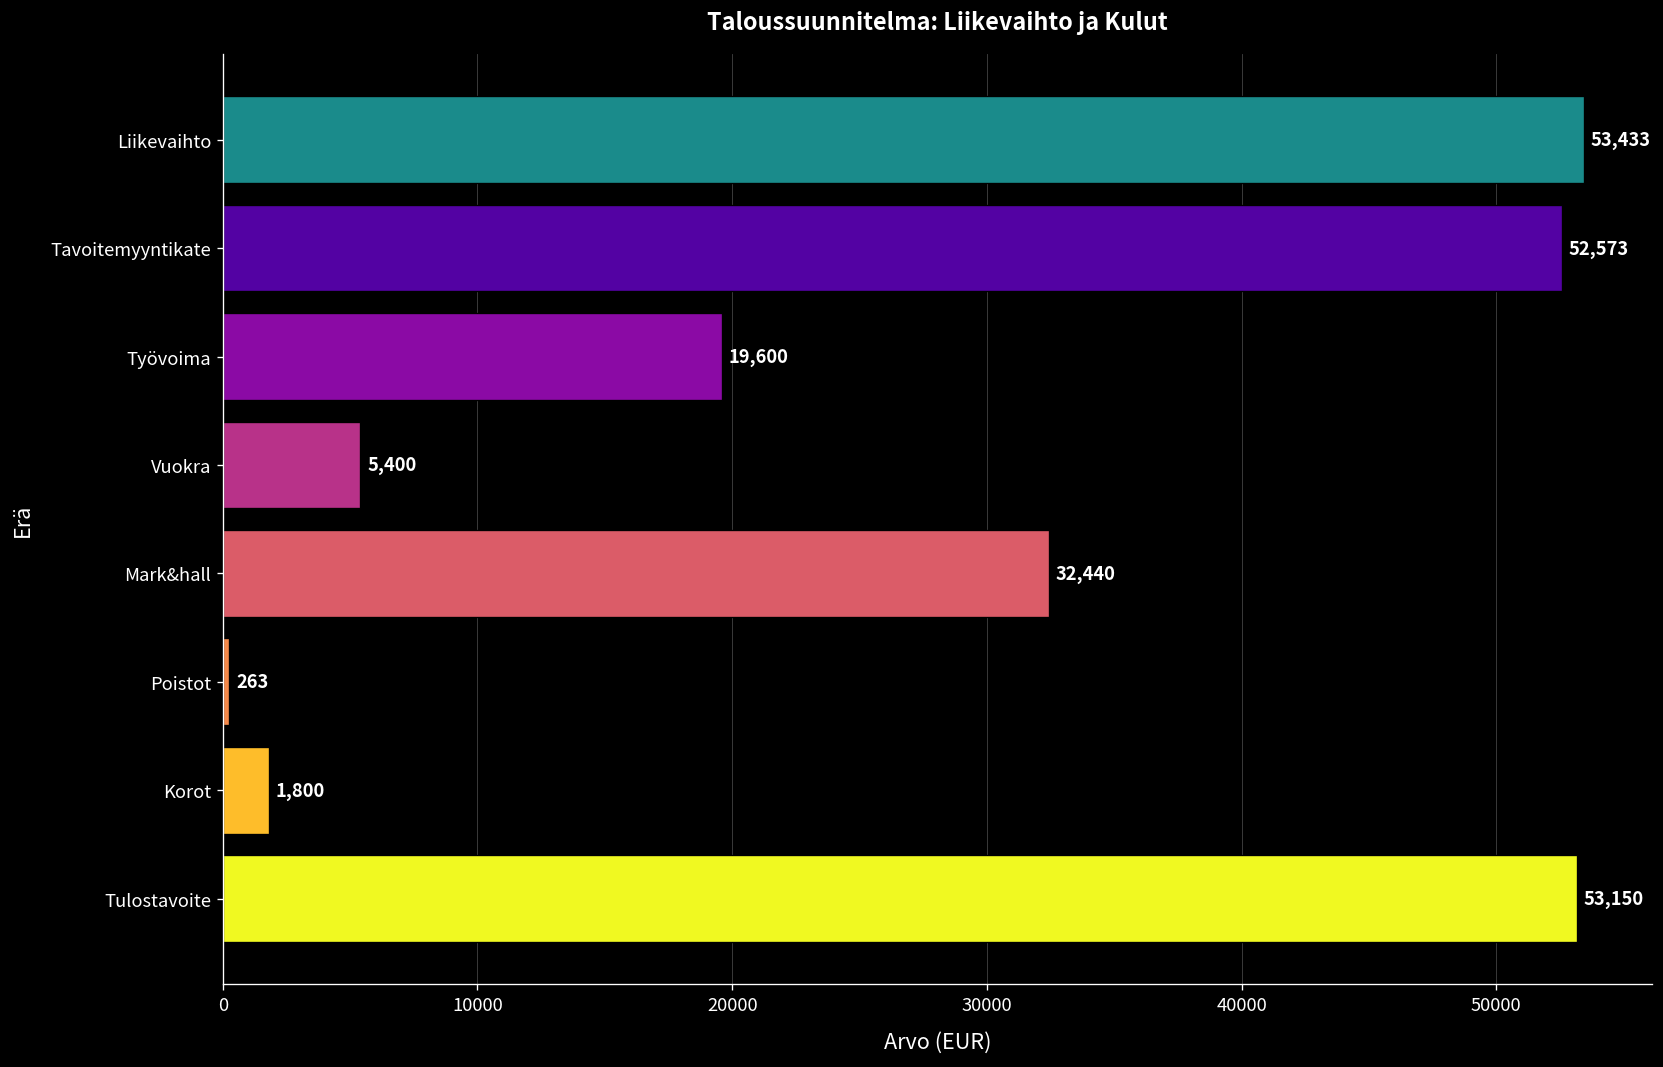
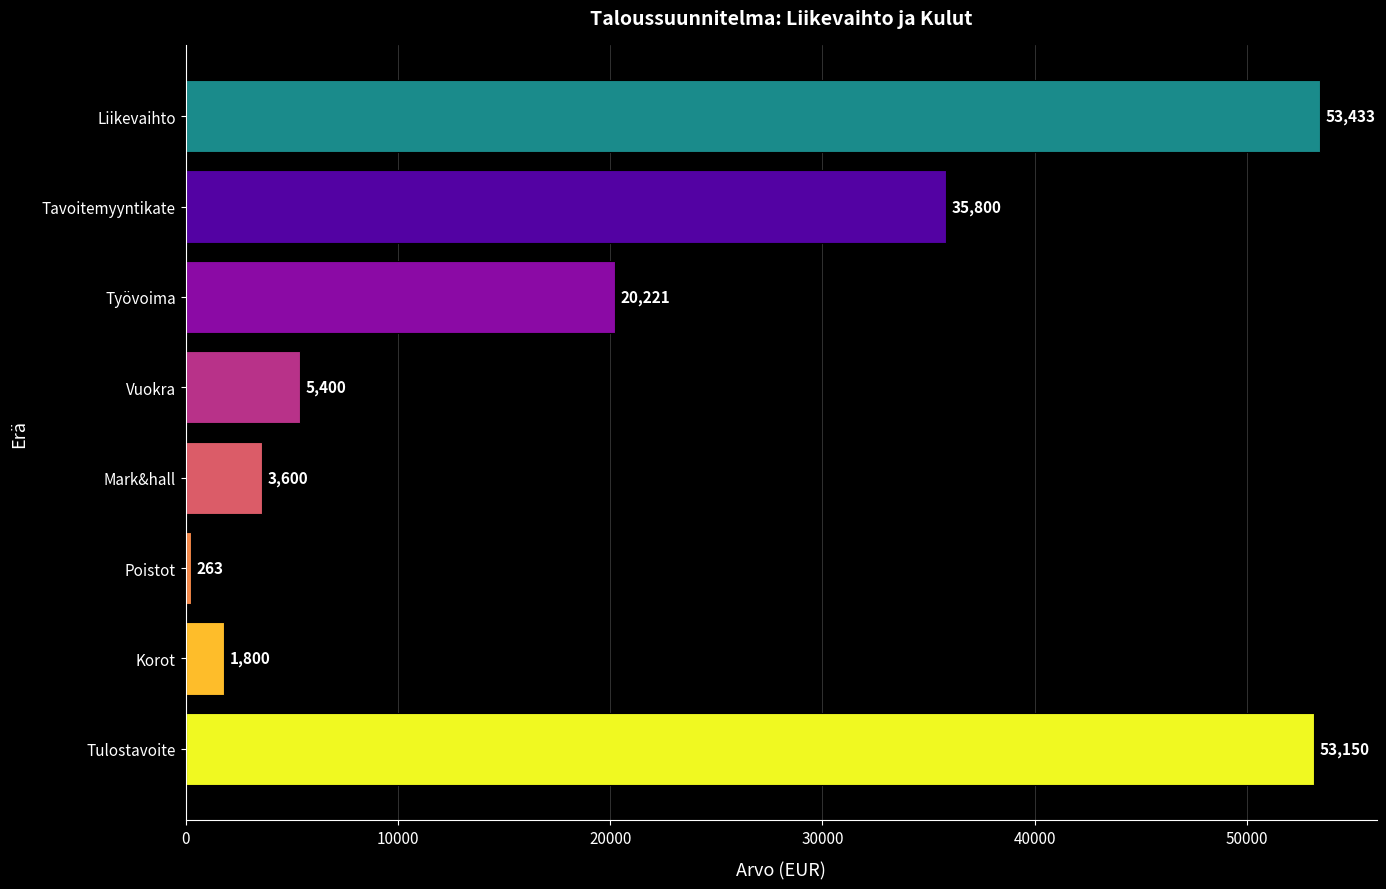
  {
    "Liikevaihto": "53,433",
-   "Tavoitemyyntikate": "52,573",
-   "Työvoima": "19,600",
+   "Tavoitemyyntikate": "35,800",
+   "Työvoima": "20,221",
    "Vuokra": "5,400",
-   "Mark&hall": "32,440",
+   "Mark&hall": "3,600",
    "Poistot": "263",
    "Korot": "1,800",
    "Tulostavoite": "53,150"
  }
